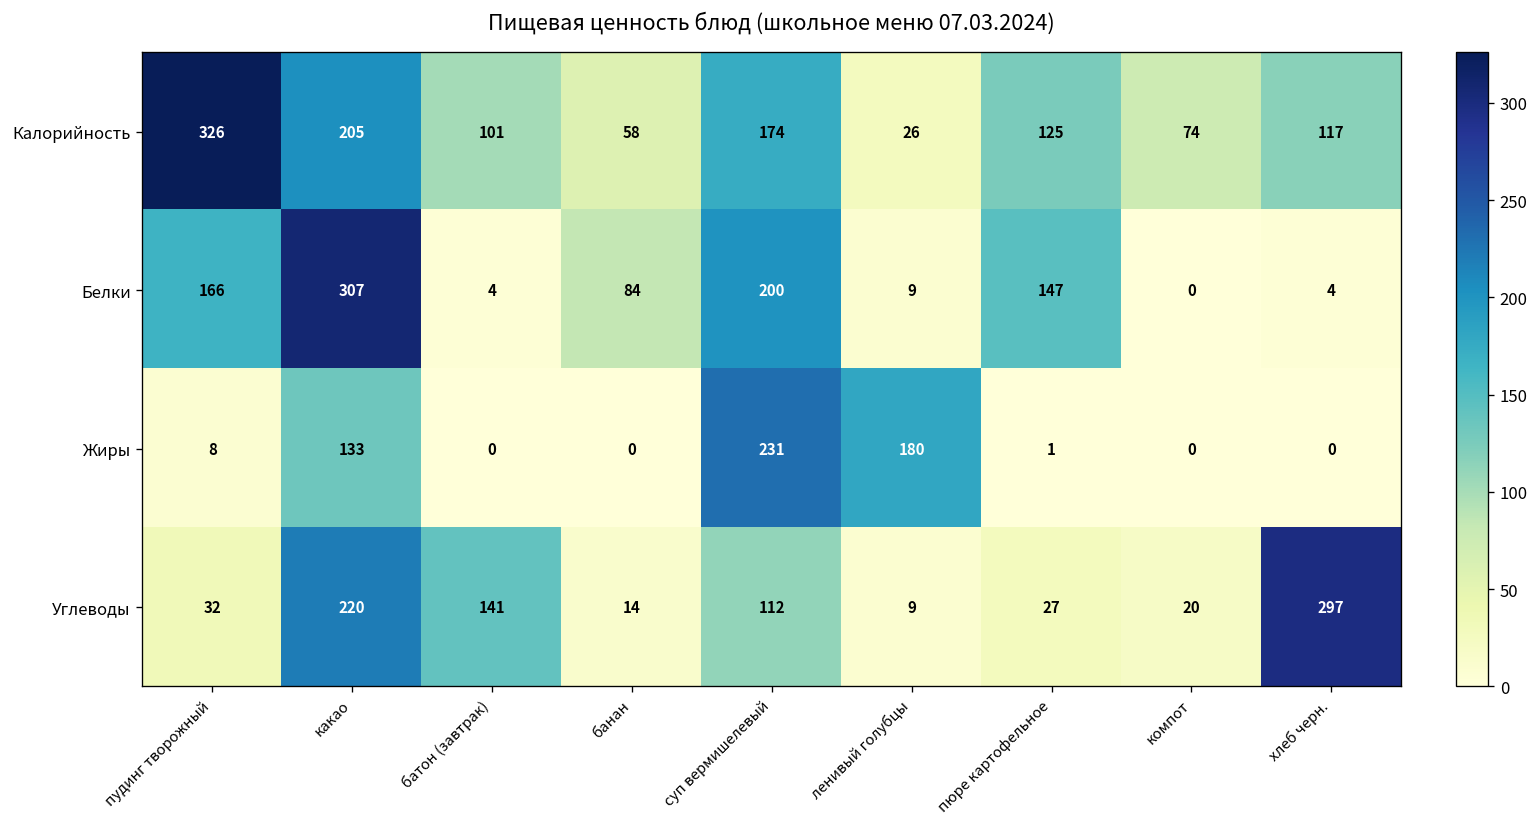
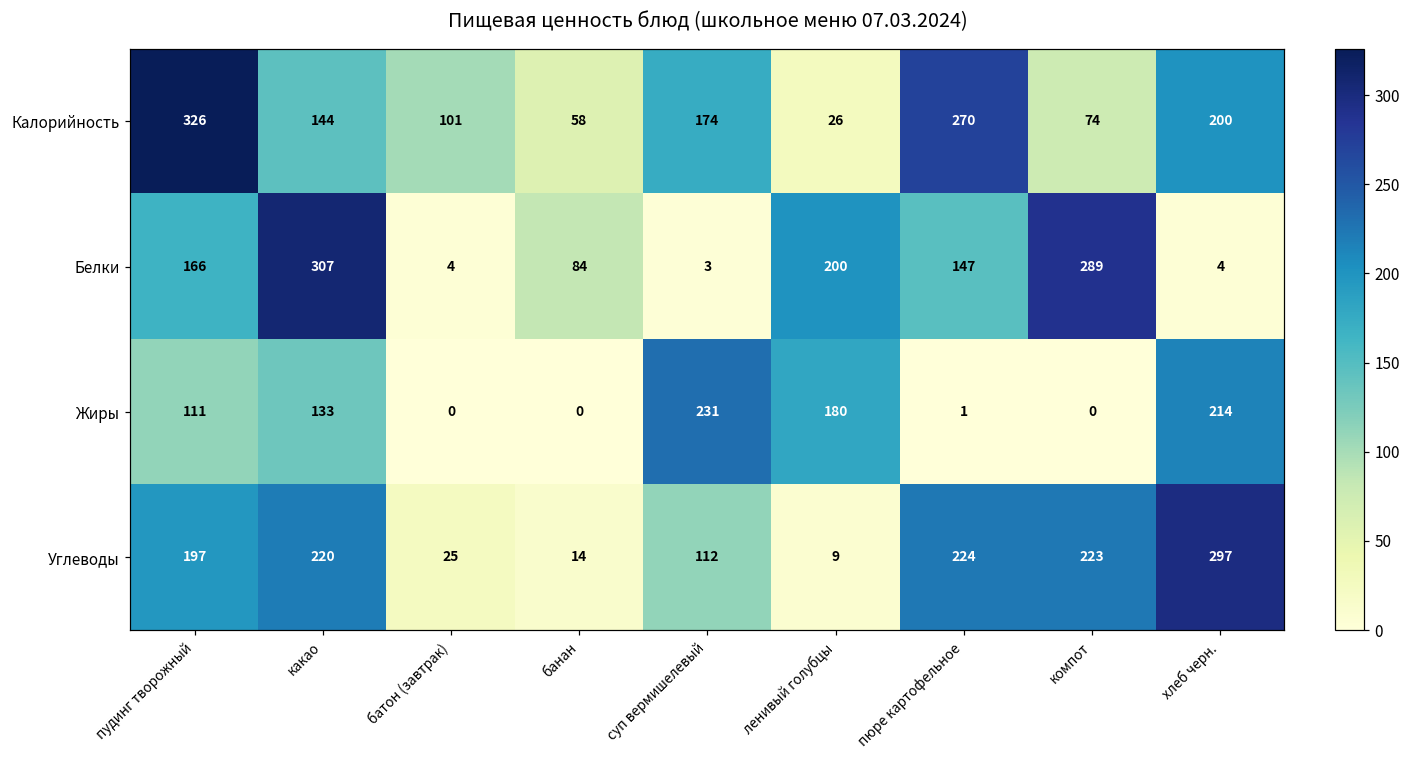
  {
    "Калорийность": {
      "пудинг творожный": 326,
-     "какао": 205,
+     "какао": 144,
      "батон (завтрак)": 101,
      "банан": 58,
      "суп вермишелевый": 174,
      "ленивый голубцы": 26,
-     "пюре картофельное": 125,
+     "пюре картофельное": 270,
      "компот": 74,
-     "хлеб черн.": 117
+     "хлеб черн.": 200
    },
    "Белки": {
      "пудинг творожный": 166,
      "какао": 307,
      "батон (завтрак)": 4,
      "банан": 84,
-     "суп вермишелевый": 200,
-     "ленивый голубцы": 9,
+     "суп вермишелевый": 3,
+     "ленивый голубцы": 200,
      "пюре картофельное": 147,
-     "компот": 0,
+     "компот": 289,
      "хлеб черн.": 4
    },
    "Жиры": {
-     "пудинг творожный": 8,
+     "пудинг творожный": 111,
      "какао": 133,
      "батон (завтрак)": 0,
      "банан": 0,
      "суп вермишелевый": 231,
      "ленивый голубцы": 180,
      "пюре картофельное": 1,
      "компот": 0,
-     "хлеб черн.": 0
+     "хлеб черн.": 214
    },
    "Углеводы": {
-     "пудинг творожный": 32,
+     "пудинг творожный": 197,
      "какао": 220,
-     "батон (завтрак)": 141,
+     "батон (завтрак)": 25,
      "банан": 14,
      "суп вермишелевый": 112,
      "ленивый голубцы": 9,
-     "пюре картофельное": 27,
-     "компот": 20,
+     "пюре картофельное": 224,
+     "компот": 223,
      "хлеб черн.": 297
    }
  }
